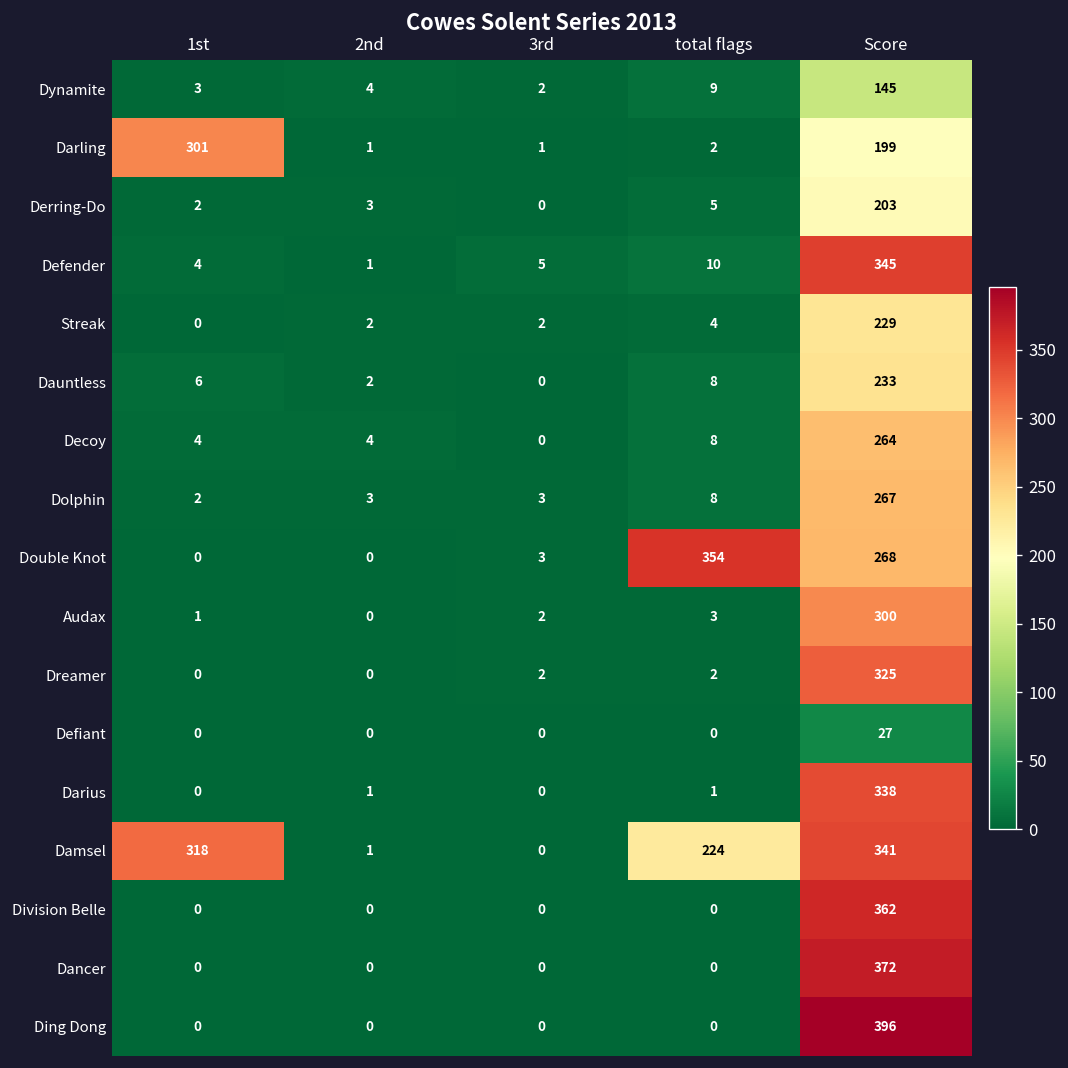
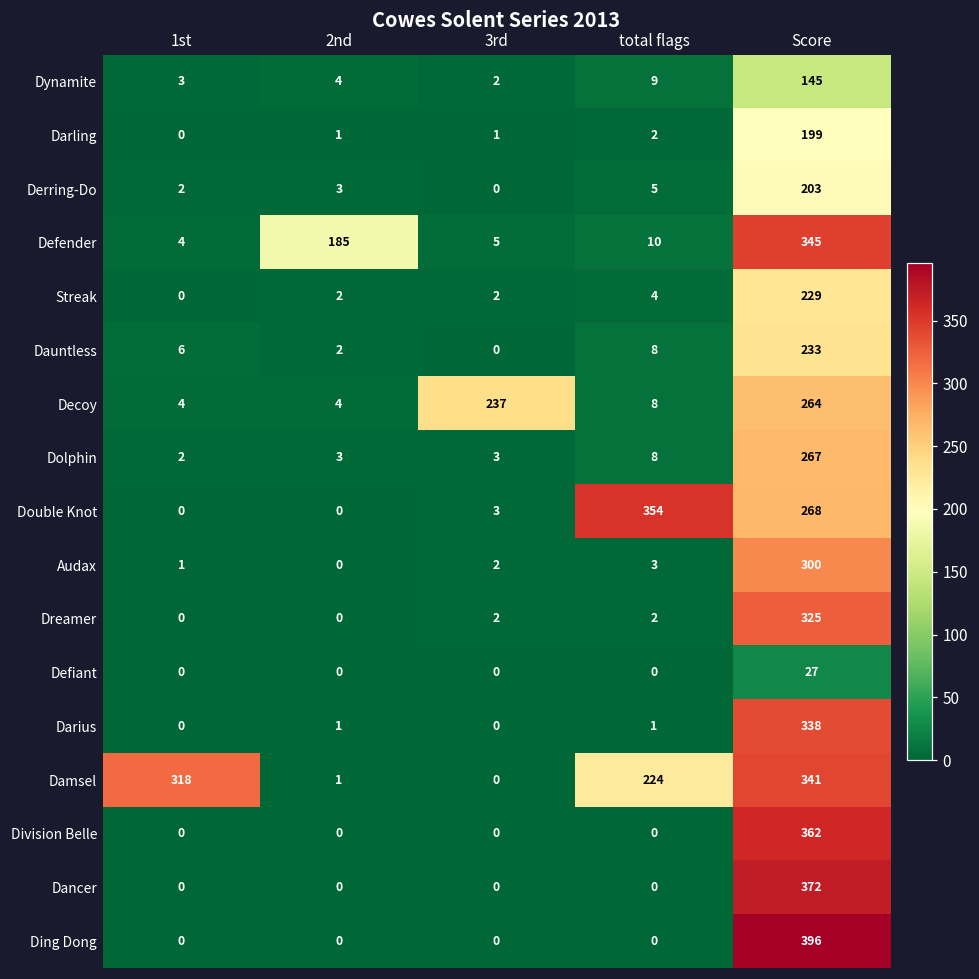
  {
    "Dynamite": {
      "1st": 3,
      "2nd": 4,
      "3rd": 2,
      "total flags": 9,
      "Score": 145
    },
    "Darling": {
-     "1st": 301,
+     "1st": 0,
      "2nd": 1,
      "3rd": 1,
      "total flags": 2,
      "Score": 199
    },
    "Derring-Do": {
      "1st": 2,
      "2nd": 3,
      "3rd": 0,
      "total flags": 5,
      "Score": 203
    },
    "Defender": {
      "1st": 4,
-     "2nd": 1,
+     "2nd": 185,
      "3rd": 5,
      "total flags": 10,
      "Score": 345
    },
    "Streak": {
      "1st": 0,
      "2nd": 2,
      "3rd": 2,
      "total flags": 4,
      "Score": 229
    },
    "Dauntless": {
      "1st": 6,
      "2nd": 2,
      "3rd": 0,
      "total flags": 8,
      "Score": 233
    },
    "Decoy": {
      "1st": 4,
      "2nd": 4,
-     "3rd": 0,
+     "3rd": 237,
      "total flags": 8,
      "Score": 264
    },
    "Dolphin": {
      "1st": 2,
      "2nd": 3,
      "3rd": 3,
      "total flags": 8,
      "Score": 267
    },
    "Double Knot": {
      "1st": 0,
      "2nd": 0,
      "3rd": 3,
      "total flags": 354,
      "Score": 268
    },
    "Audax": {
      "1st": 1,
      "2nd": 0,
      "3rd": 2,
      "total flags": 3,
      "Score": 300
    },
    "Dreamer": {
      "1st": 0,
      "2nd": 0,
      "3rd": 2,
      "total flags": 2,
      "Score": 325
    },
    "Defiant": {
      "1st": 0,
      "2nd": 0,
      "3rd": 0,
      "total flags": 0,
      "Score": 27
    },
    "Darius": {
      "1st": 0,
      "2nd": 1,
      "3rd": 0,
      "total flags": 1,
      "Score": 338
    },
    "Damsel": {
      "1st": 318,
      "2nd": 1,
      "3rd": 0,
      "total flags": 224,
      "Score": 341
    },
    "Division Belle": {
      "1st": 0,
      "2nd": 0,
      "3rd": 0,
      "total flags": 0,
      "Score": 362
    },
    "Dancer": {
      "1st": 0,
      "2nd": 0,
      "3rd": 0,
      "total flags": 0,
      "Score": 372
    },
    "Ding Dong": {
      "1st": 0,
      "2nd": 0,
      "3rd": 0,
      "total flags": 0,
      "Score": 396
    }
  }
